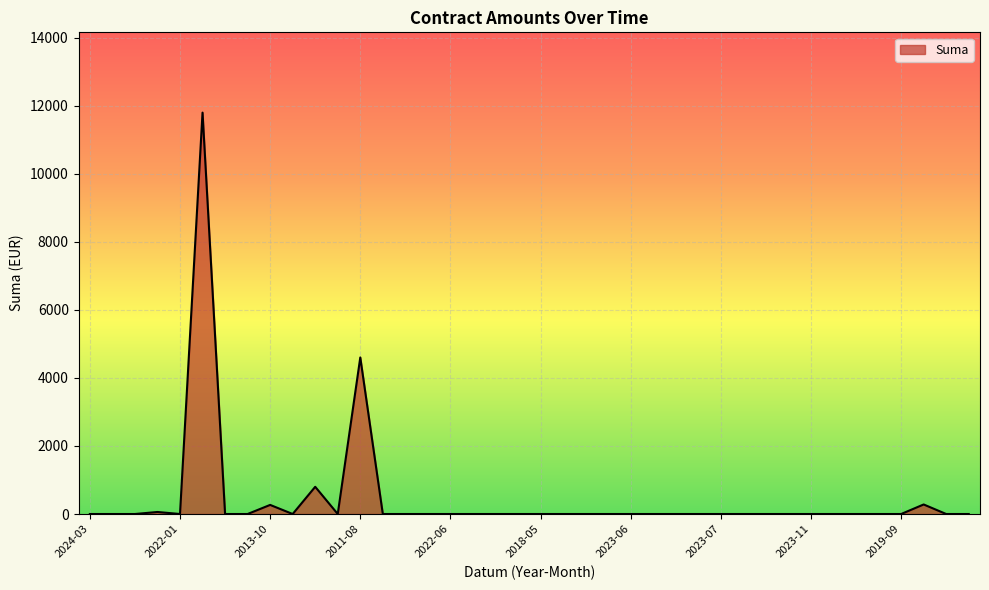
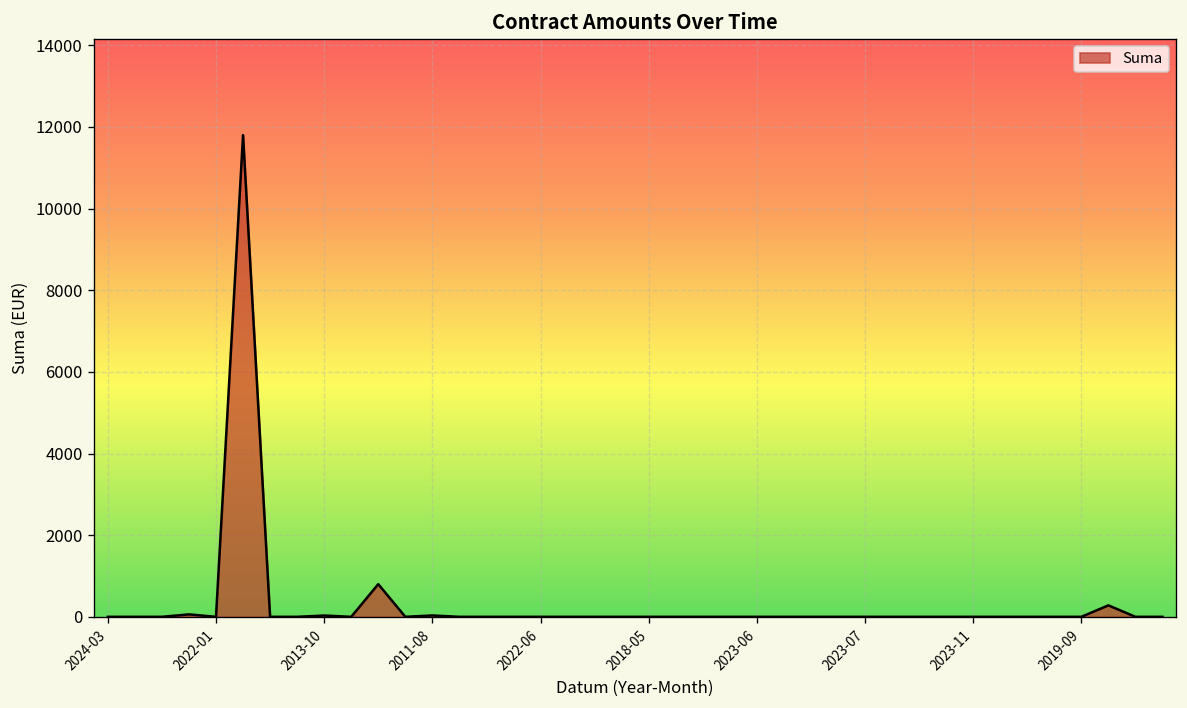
  {
    "2024-03": 0,
    "2022-01": 0,
-   "2013-10": 300,
-   "2011-08": 4600,
+   "2013-10": 0,
+   "2011-08": 0,
    "2022-06": 0,
    "2018-05": 0,
    "2023-06": 0,
    "2023-07": 0
  }
